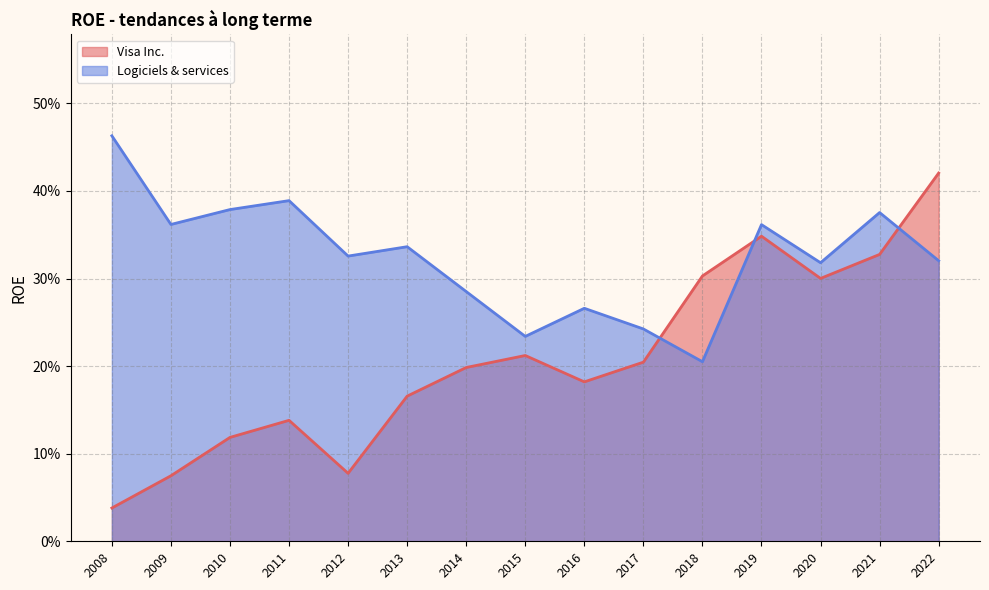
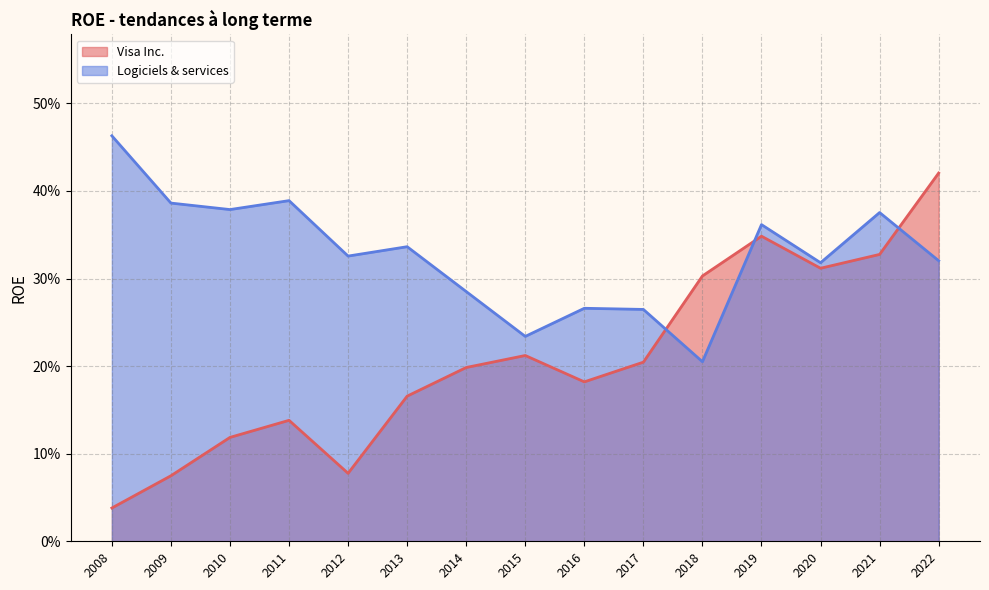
  {
    "Visa Inc.": {
      "2008": "4%",
      "2009": "7%",
      "2010": "12%",
      "2011": "14%",
      "2012": "8%",
      "2013": "17%",
      "2014": "20%",
      "2015": "21%",
      "2016": "18%",
      "2017": "20%",
      "2018": "30%",
      "2019": "35%",
-     "2020": "30%",
+     "2020": "31%",
      "2021": "33%",
      "2022": "42%"
    },
    "Logiciels & services": {
      "2008": "46%",
-     "2009": "36%",
+     "2009": "39%",
      "2010": "38%",
      "2011": "39%",
      "2012": "33%",
      "2013": "34%",
      "2014": "29%",
      "2015": "23%",
      "2016": "27%",
-     "2017": "24%",
+     "2017": "26%",
      "2018": "21%",
      "2019": "36%",
      "2020": "32%",
      "2021": "38%",
      "2022": "32%"
    }
  }
